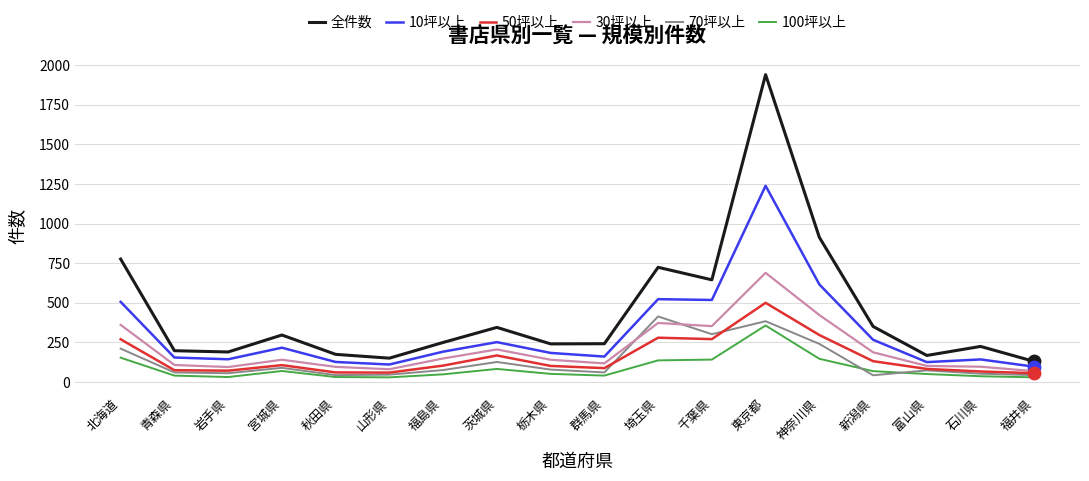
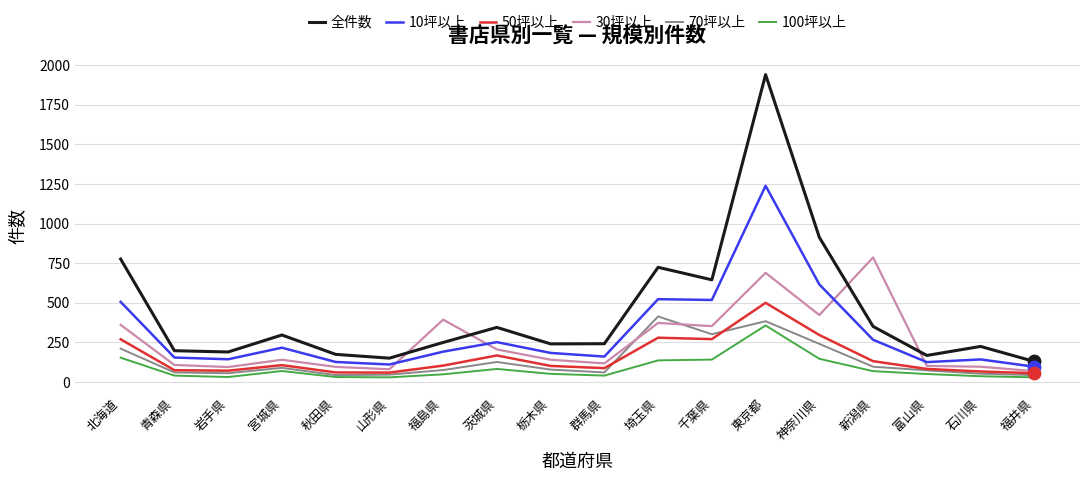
  {
    "30坪以上": {
      "北海道": 360,
      "青森県": 110,
      "岩手県": 100,
      "宮城県": 140,
      "秋田県": 100,
      "山形県": 80,
-     "福島県": 150,
+     "福島県": 390,
      "茨城県": 210,
      "栃木県": 140,
      "群馬県": 120,
      "埼玉県": 370,
      "千葉県": 350,
      "東京都": 690,
      "神奈川県": 420,
-     "新潟県": 190,
+     "新潟県": 790,
      "富山県": 100,
      "石川県": 100
    },
    "70坪以上": {
      "北海道": 210,
      "岩手県": 60,
      "宮城県": 90,
      "福島県": 80,
      "茨城県": 130,
      "栃木県": 80,
      "群馬県": 60,
      "埼玉県": 410,
      "千葉県": 300,
      "東京都": 380,
      "神奈川県": 240,
-     "新潟県": 40
+     "新潟県": 100
    },
    "100坪以上": {
      "北海道": 150,
      "青森県": 40,
      "岩手県": 30,
      "宮城県": 70,
      "山形県": 30,
      "福島県": 50,
      "茨城県": 80,
      "栃木県": 50,
      "群馬県": 40,
      "埼玉県": 140,
      "千葉県": 140,
      "東京都": 360,
      "神奈川県": 150,
      "新潟県": 70,
      "富山県": 50
    }
  }
